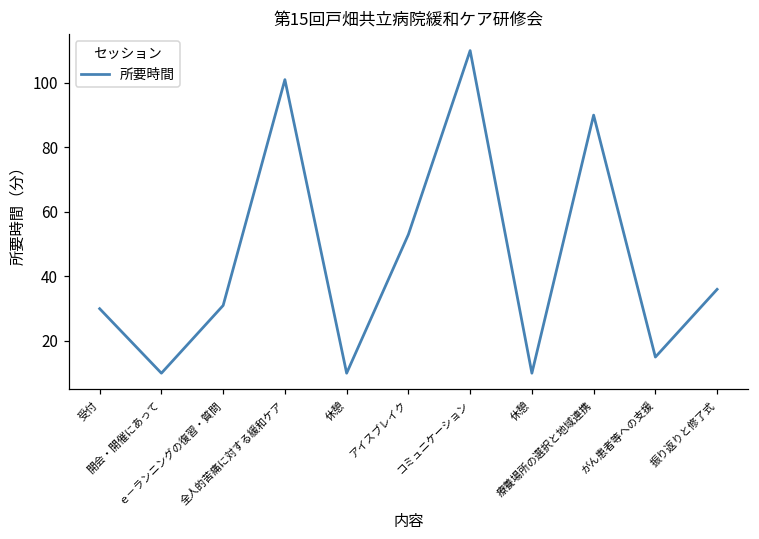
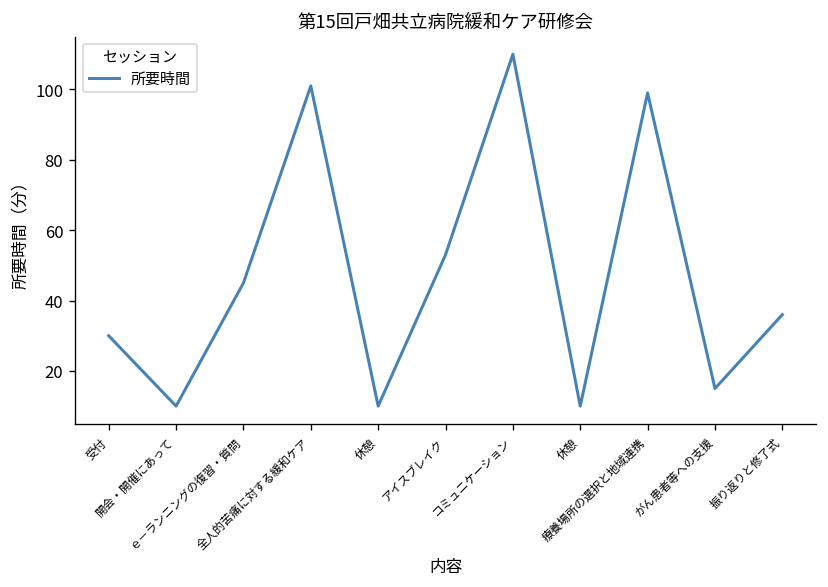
  {
    "受付": 30,
    "開会・開催にあって": 10,
-   "ｅ－ランニングの復習・質問": 31,
+   "ｅ－ランニングの復習・質問": 45,
    "全人的苦痛に対する緩和ケア": 101,
    "アイスブレイク": 53,
    "コミュニケーション": 110,
-   "療養場所の選択と地域連携": 90,
+   "療養場所の選択と地域連携": 99,
    "がん患者等への支援": 15,
    "振り返りと修了式": 36
  }
